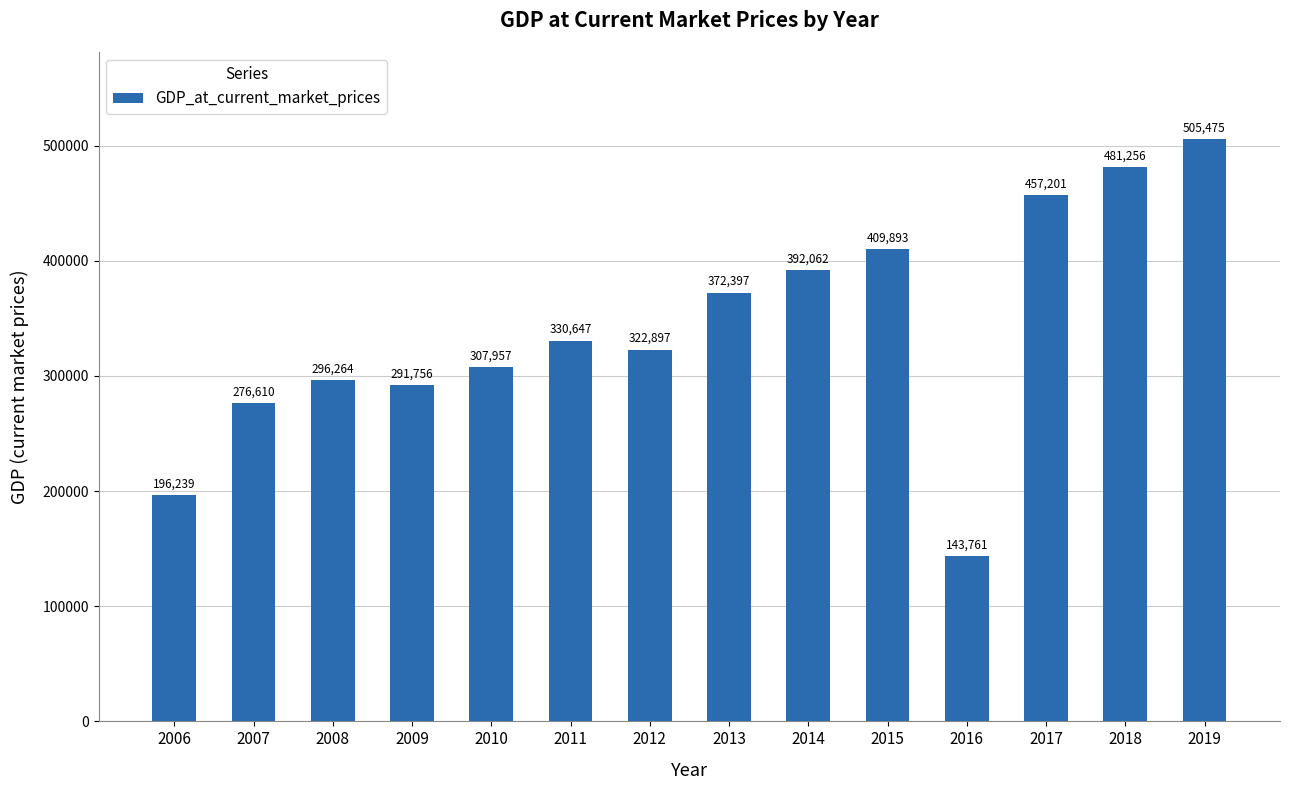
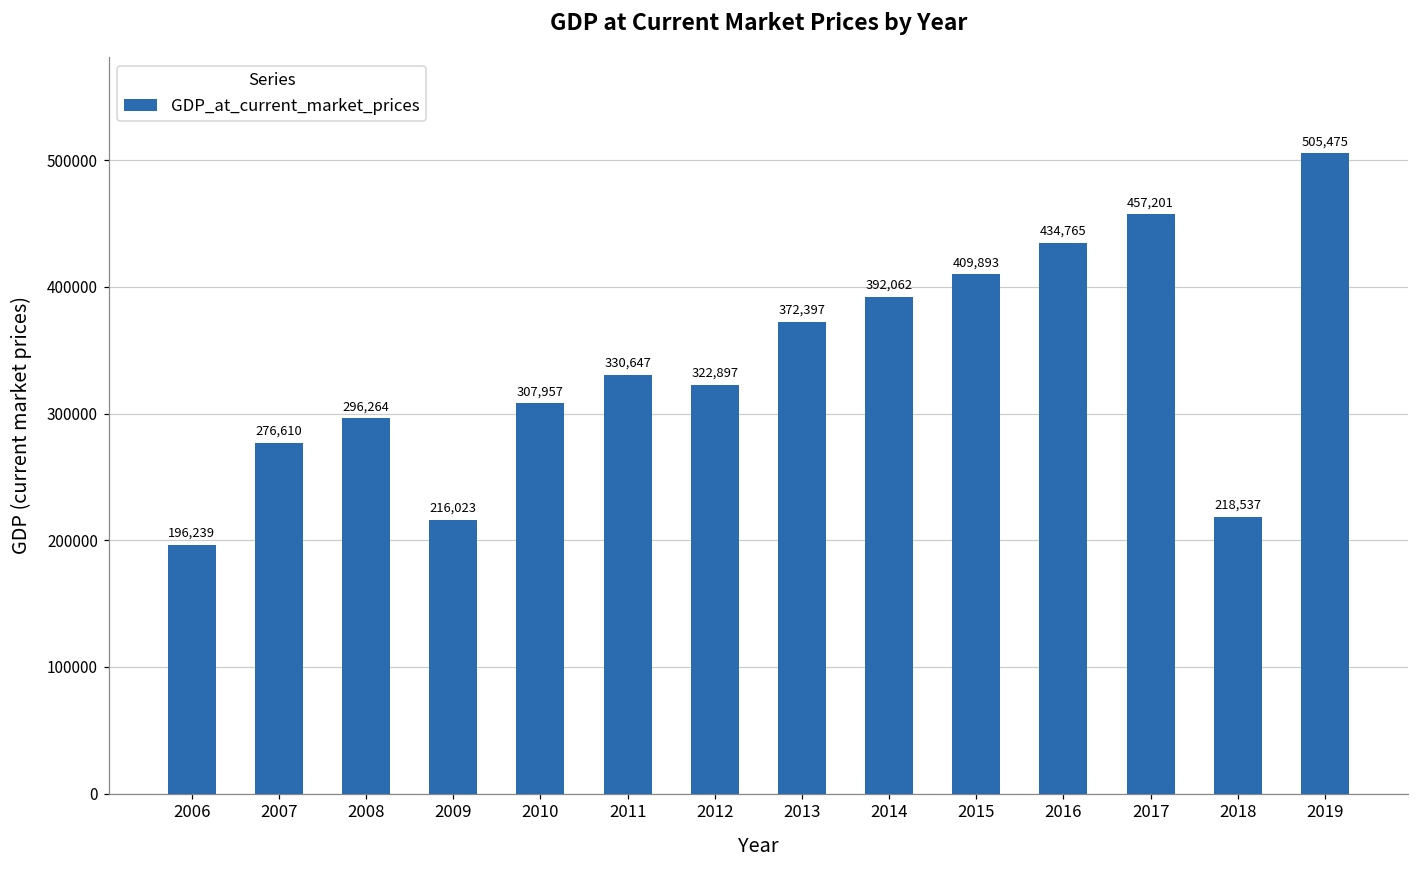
  {
    "2006": "196,239",
    "2007": "276,610",
    "2008": "296,264",
-   "2009": "291,756",
+   "2009": "216,023",
    "2010": "307,957",
    "2011": "330,647",
    "2012": "322,897",
    "2013": "372,397",
    "2014": "392,062",
    "2015": "409,893",
-   "2016": "143,761",
+   "2016": "434,765",
    "2017": "457,201",
-   "2018": "481,256",
+   "2018": "218,537",
    "2019": "505,475"
  }
